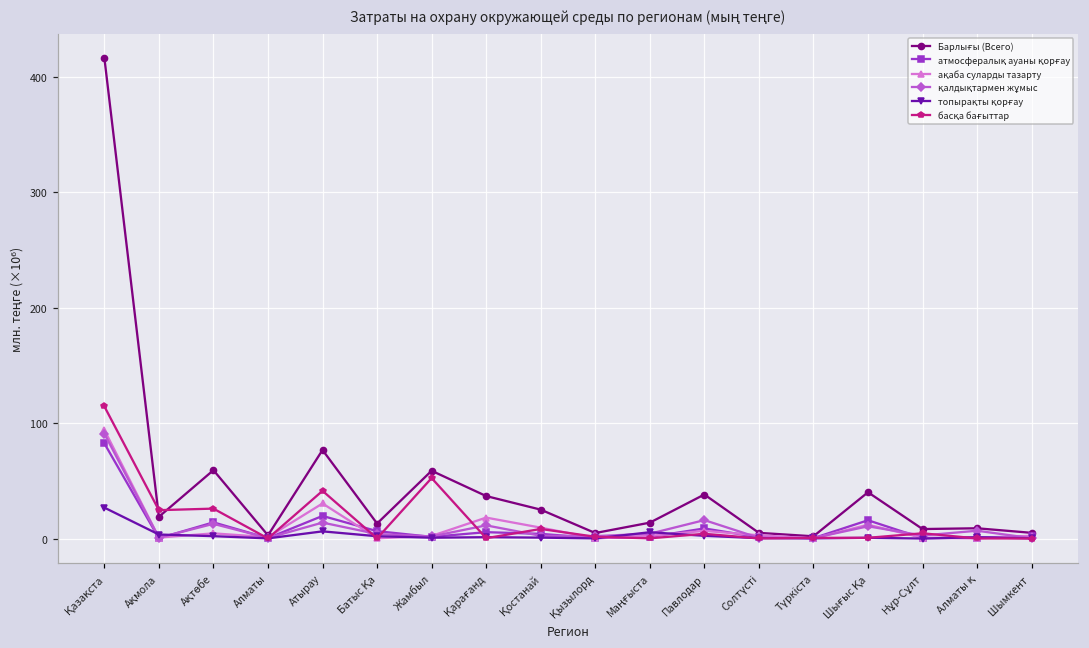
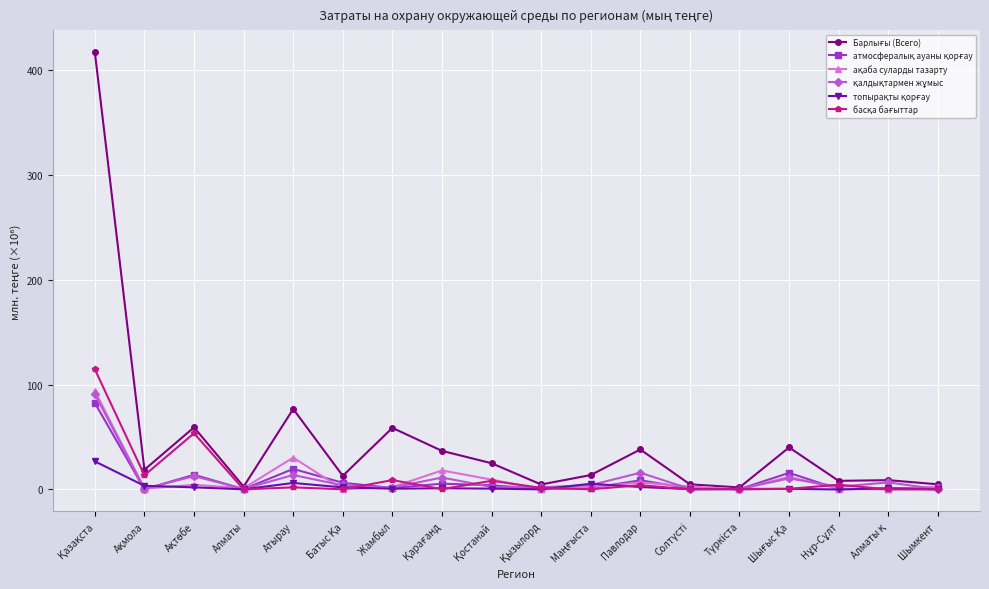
  {
    "басқа бағыттар": {
      "Қазақста": 115,
-     "Ақмола": 25,
-     "Ақтөбе": 26,
-     "Атырау": 41,
-     "Жамбыл": 52
+     "Ақмола": 14,
+     "Ақтөбе": 54,
+     "Атырау": 2,
+     "Жамбыл": 9
    }
  }
